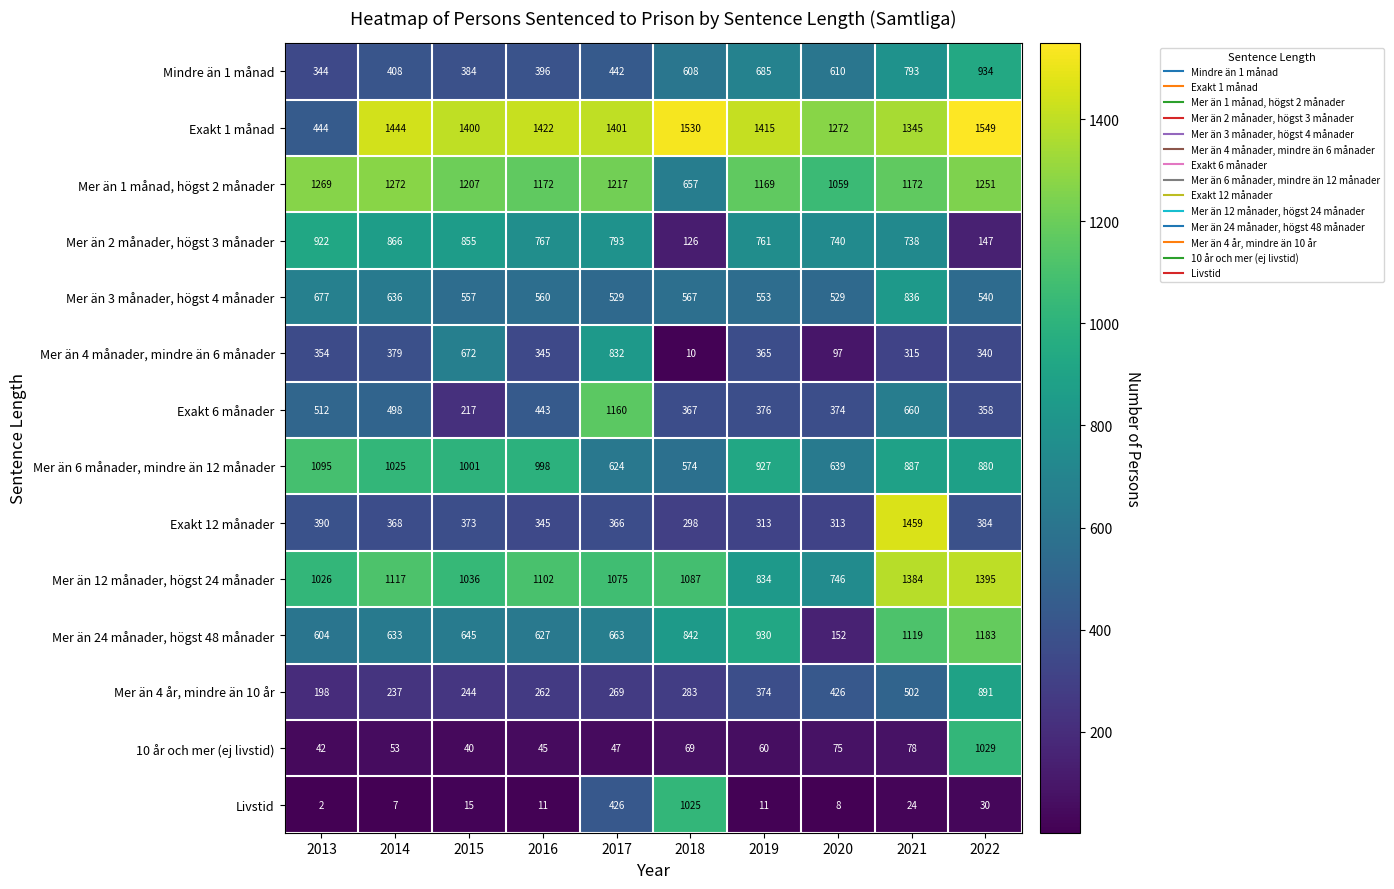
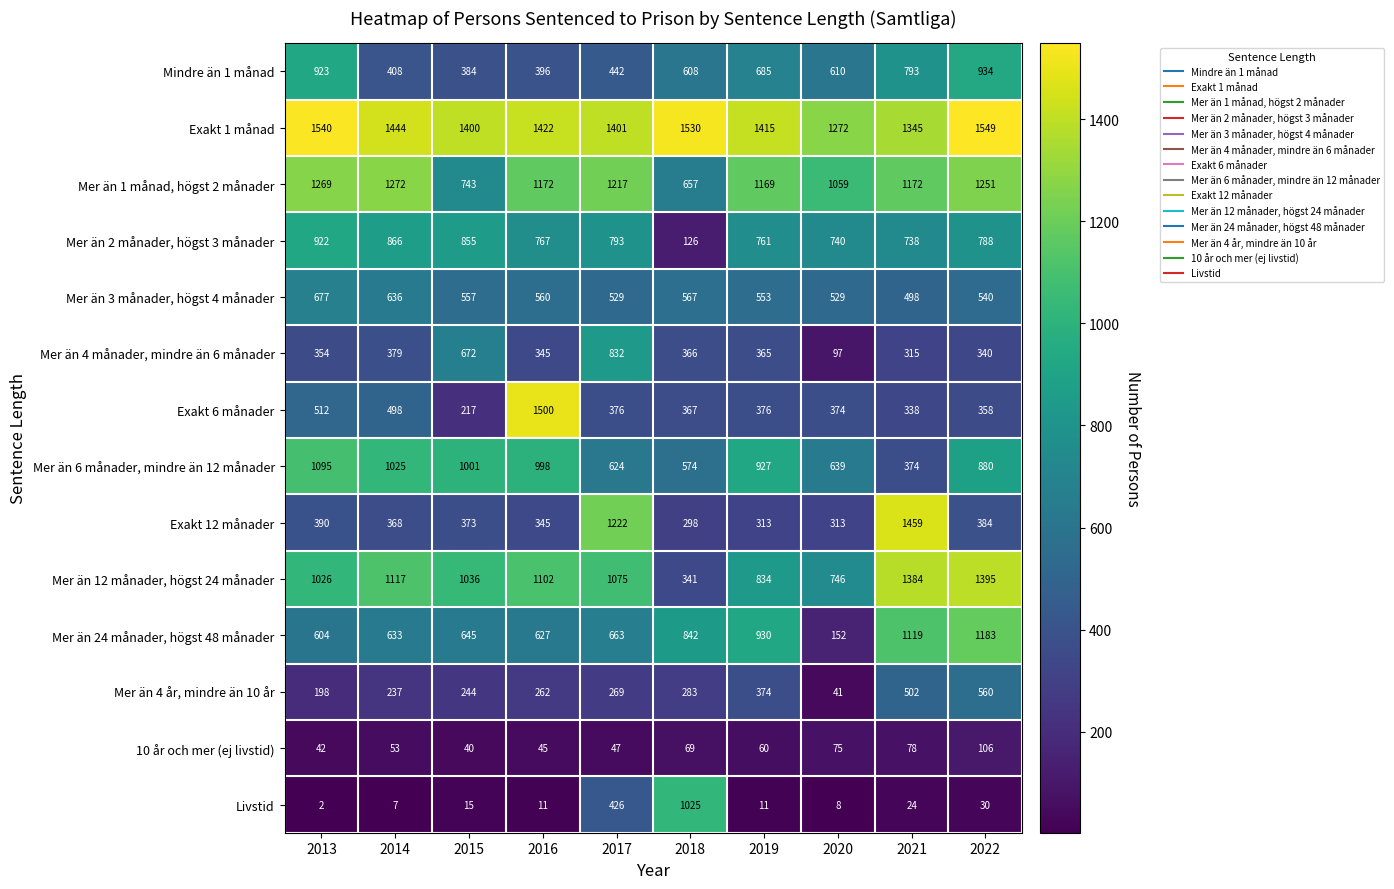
  {
    "Mindre än 1 månad": {
-     "2013": 344,
+     "2013": 923,
      "2014": 408,
      "2015": 384,
      "2016": 396,
      "2017": 442,
      "2018": 608,
      "2019": 685,
      "2020": 610,
      "2021": 793,
      "2022": 934
    },
    "Exakt 1 månad": {
-     "2013": 444,
+     "2013": 1540,
      "2014": 1444,
      "2015": 1400,
      "2016": 1422,
      "2017": 1401,
      "2018": 1530,
      "2019": 1415,
      "2020": 1272,
      "2021": 1345,
      "2022": 1549
    },
    "Mer än 1 månad, högst 2 månader": {
      "2013": 1269,
      "2014": 1272,
-     "2015": 1207,
+     "2015": 743,
      "2016": 1172,
      "2017": 1217,
      "2018": 657,
      "2019": 1169,
      "2020": 1059,
      "2021": 1172,
      "2022": 1251
    },
    "Mer än 2 månader, högst 3 månader": {
      "2013": 922,
      "2014": 866,
      "2015": 855,
      "2016": 767,
      "2017": 793,
      "2018": 126,
      "2019": 761,
      "2020": 740,
      "2021": 738,
-     "2022": 147
+     "2022": 788
    },
    "Mer än 3 månader, högst 4 månader": {
      "2013": 677,
      "2014": 636,
      "2015": 557,
      "2016": 560,
      "2017": 529,
      "2018": 567,
      "2019": 553,
      "2020": 529,
-     "2021": 836,
+     "2021": 498,
      "2022": 540
    },
    "Mer än 4 månader, mindre än 6 månader": {
      "2013": 354,
      "2014": 379,
      "2015": 672,
      "2016": 345,
      "2017": 832,
-     "2018": 10,
+     "2018": 366,
      "2019": 365,
      "2020": 97,
      "2021": 315,
      "2022": 340
    },
    "Exakt 6 månader": {
      "2013": 512,
      "2014": 498,
      "2015": 217,
-     "2016": 443,
-     "2017": 1160,
+     "2016": 1500,
+     "2017": 376,
      "2018": 367,
      "2019": 376,
      "2020": 374,
-     "2021": 660,
+     "2021": 338,
      "2022": 358
    },
    "Mer än 6 månader, mindre än 12 månader": {
      "2013": 1095,
      "2014": 1025,
      "2015": 1001,
      "2016": 998,
      "2017": 624,
      "2018": 574,
      "2019": 927,
      "2020": 639,
-     "2021": 887,
+     "2021": 374,
      "2022": 880
    },
    "Exakt 12 månader": {
      "2013": 390,
      "2014": 368,
      "2015": 373,
      "2016": 345,
-     "2017": 366,
+     "2017": 1222,
      "2018": 298,
      "2019": 313,
      "2020": 313,
      "2021": 1459,
      "2022": 384
    },
    "Mer än 12 månader, högst 24 månader": {
      "2013": 1026,
      "2014": 1117,
      "2015": 1036,
      "2016": 1102,
      "2017": 1075,
-     "2018": 1087,
+     "2018": 341,
      "2019": 834,
      "2020": 746,
      "2021": 1384,
      "2022": 1395
    },
    "Mer än 24 månader, högst 48 månader": {
      "2013": 604,
      "2014": 633,
      "2015": 645,
      "2016": 627,
      "2017": 663,
      "2018": 842,
      "2019": 930,
      "2020": 152,
      "2021": 1119,
      "2022": 1183
    },
    "Mer än 4 år, mindre än 10 år": {
      "2013": 198,
      "2014": 237,
      "2015": 244,
      "2016": 262,
      "2017": 269,
      "2018": 283,
      "2019": 374,
-     "2020": 426,
+     "2020": 41,
      "2021": 502,
-     "2022": 891
+     "2022": 560
    },
    "10 år och mer (ej livstid)": {
      "2013": 42,
      "2014": 53,
      "2015": 40,
      "2016": 45,
      "2017": 47,
      "2018": 69,
      "2019": 60,
      "2020": 75,
      "2021": 78,
-     "2022": 1029
+     "2022": 106
    },
    "Livstid": {
      "2013": 2,
      "2014": 7,
      "2015": 15,
      "2016": 11,
      "2017": 426,
      "2018": 1025,
      "2019": 11,
      "2020": 8,
      "2021": 24,
      "2022": 30
    }
  }
